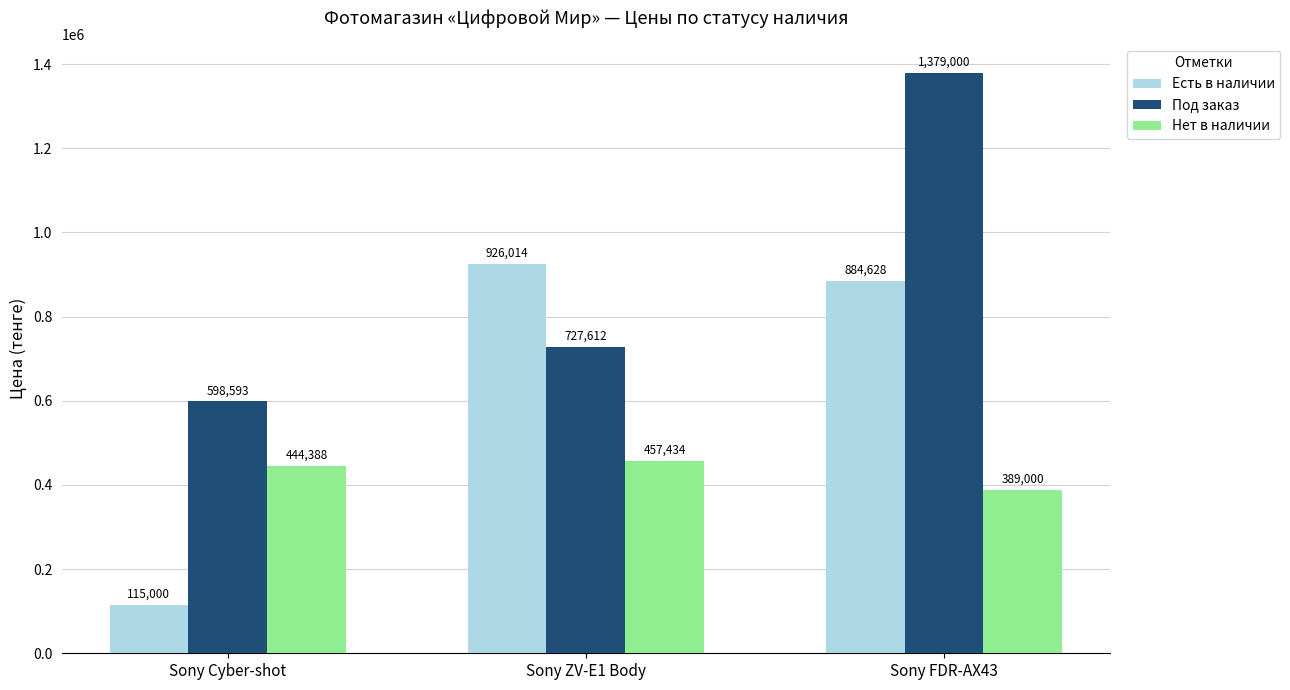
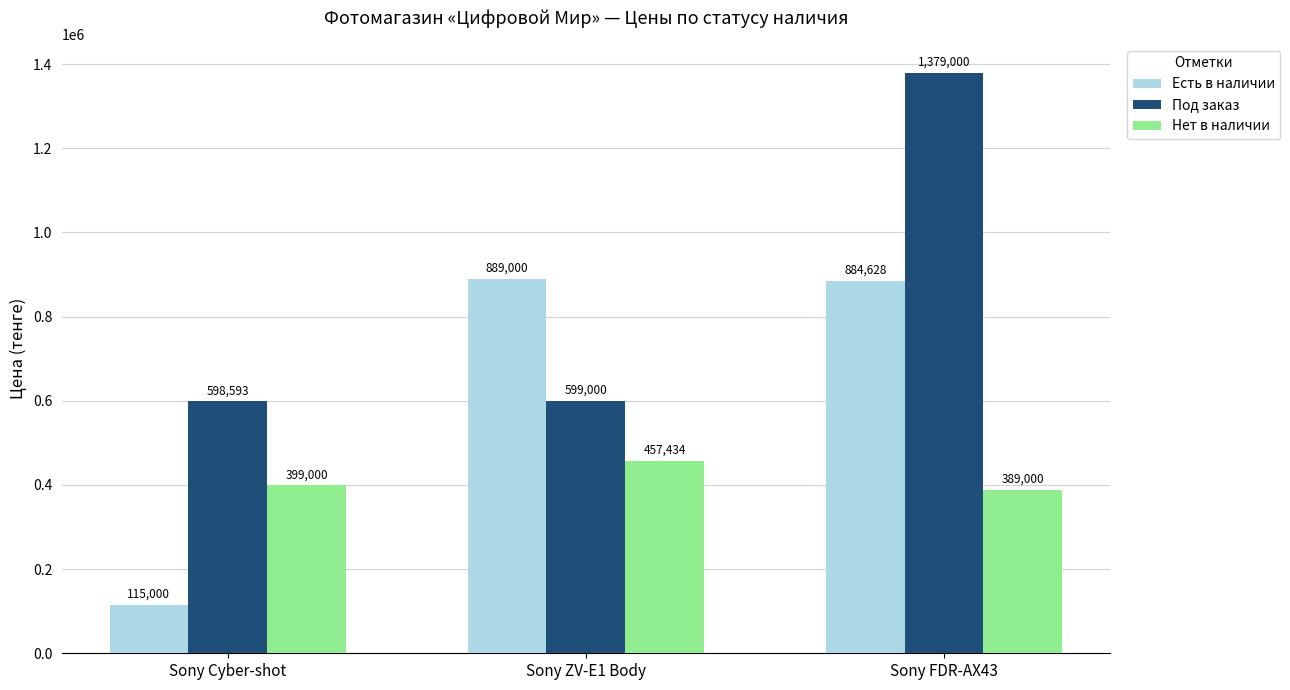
  {
    "Есть в наличии": {
      "Sony Cyber-shot": "115,000",
-     "Sony ZV-E1 Body": "926,014",
+     "Sony ZV-E1 Body": "889,000",
      "Sony FDR-AX43": "884,628"
    },
    "Под заказ": {
      "Sony Cyber-shot": "598,593",
-     "Sony ZV-E1 Body": "727,612",
+     "Sony ZV-E1 Body": "599,000",
      "Sony FDR-AX43": "1,379,000"
    },
    "Нет в наличии": {
-     "Sony Cyber-shot": "444,388",
+     "Sony Cyber-shot": "399,000",
      "Sony ZV-E1 Body": "457,434",
      "Sony FDR-AX43": "389,000"
    }
  }
